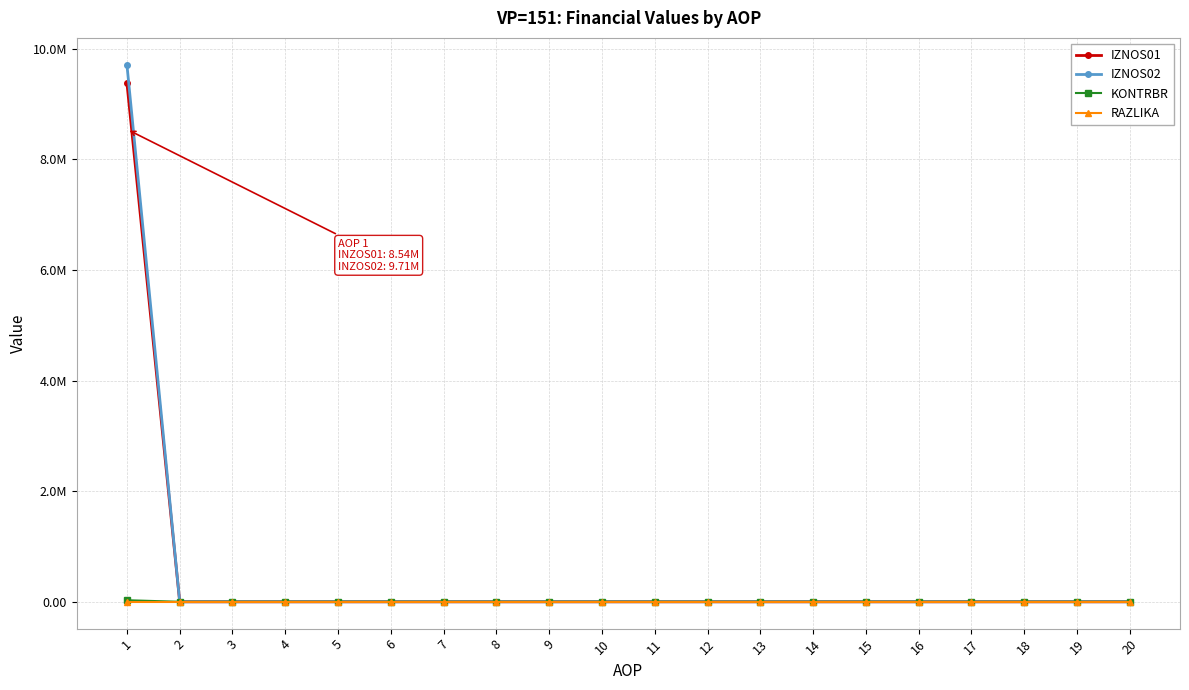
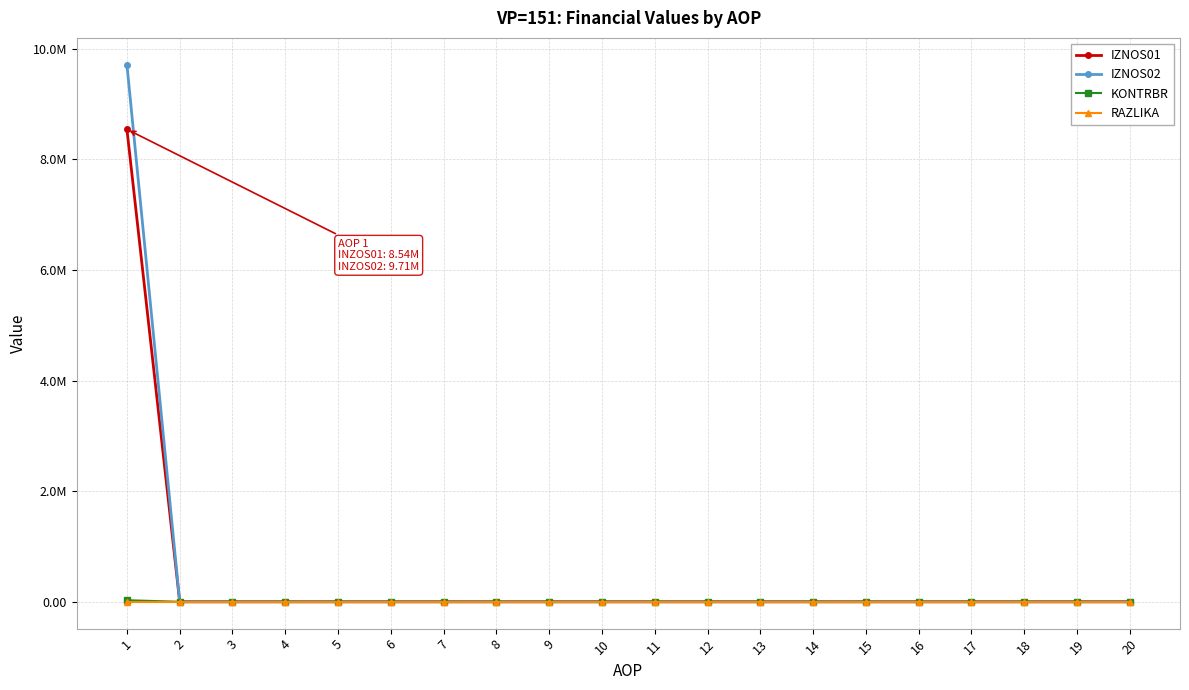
  {
    "IZNOS01": {
-     "1": 9400000
+     "1": 8500000
    },
    "IZNOS02": {
      "1": 9700000
    }
  }
